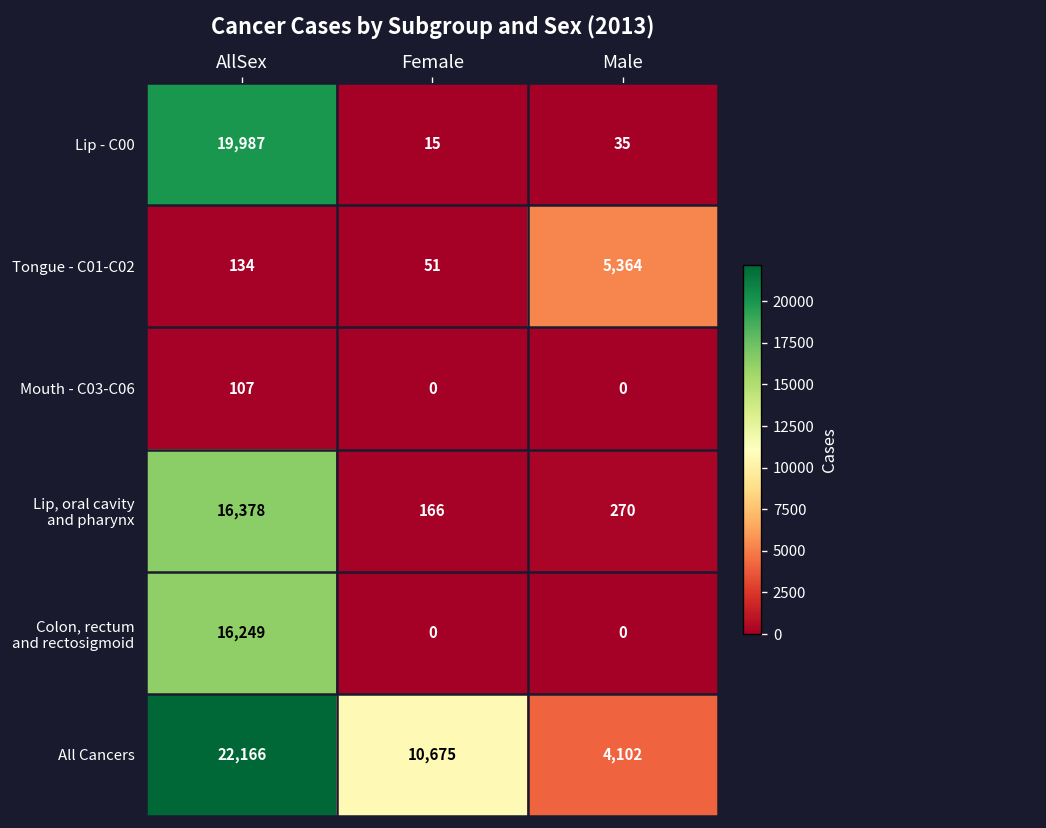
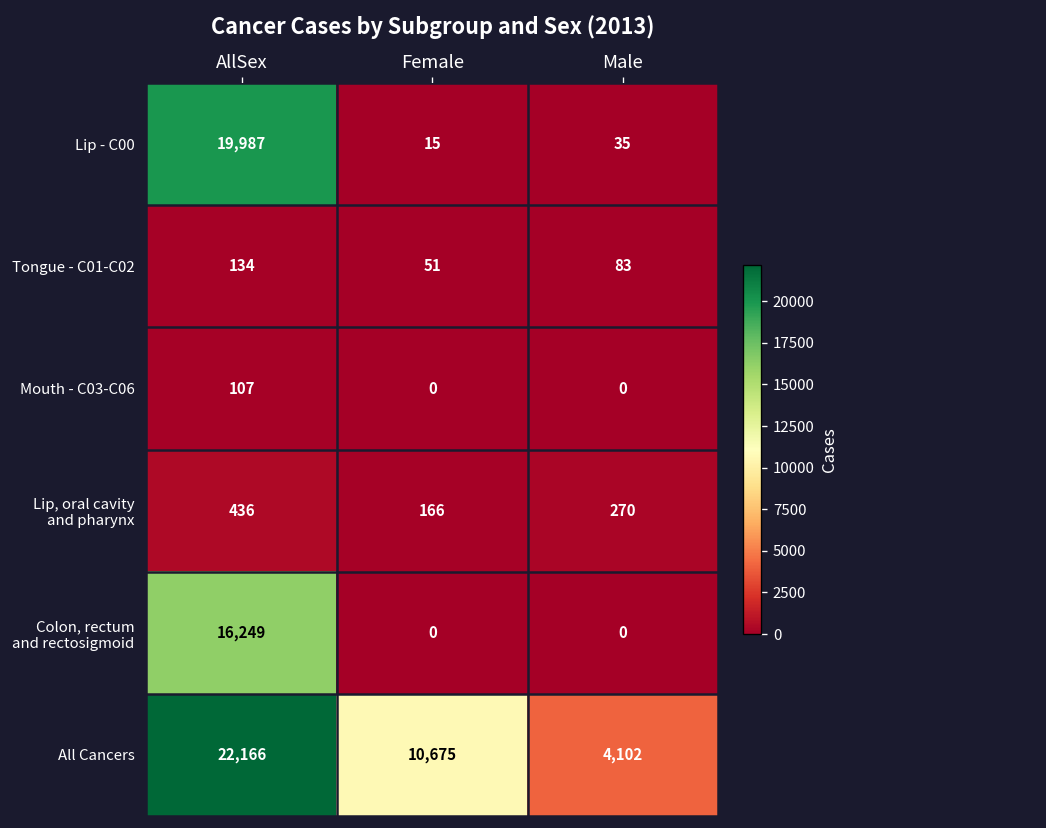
  {
    "Lip - C00": {
      "AllSex": "19,987",
      "Female": "15",
      "Male": "35"
    },
    "Tongue - C01-C02": {
      "AllSex": "134",
      "Female": "51",
-     "Male": "5,364"
+     "Male": "83"
    },
    "Mouth - C03-C06": {
      "AllSex": "107",
      "Female": "0",
      "Male": "0"
    },
    "Lip, oral cavity and pharynx": {
-     "AllSex": "16,378",
+     "AllSex": "436",
      "Female": "166",
      "Male": "270"
    },
    "Colon, rectum and rectosigmoid": {
      "AllSex": "16,249",
      "Female": "0",
      "Male": "0"
    },
    "All Cancers": {
      "AllSex": "22,166",
      "Female": "10,675",
      "Male": "4,102"
    }
  }
